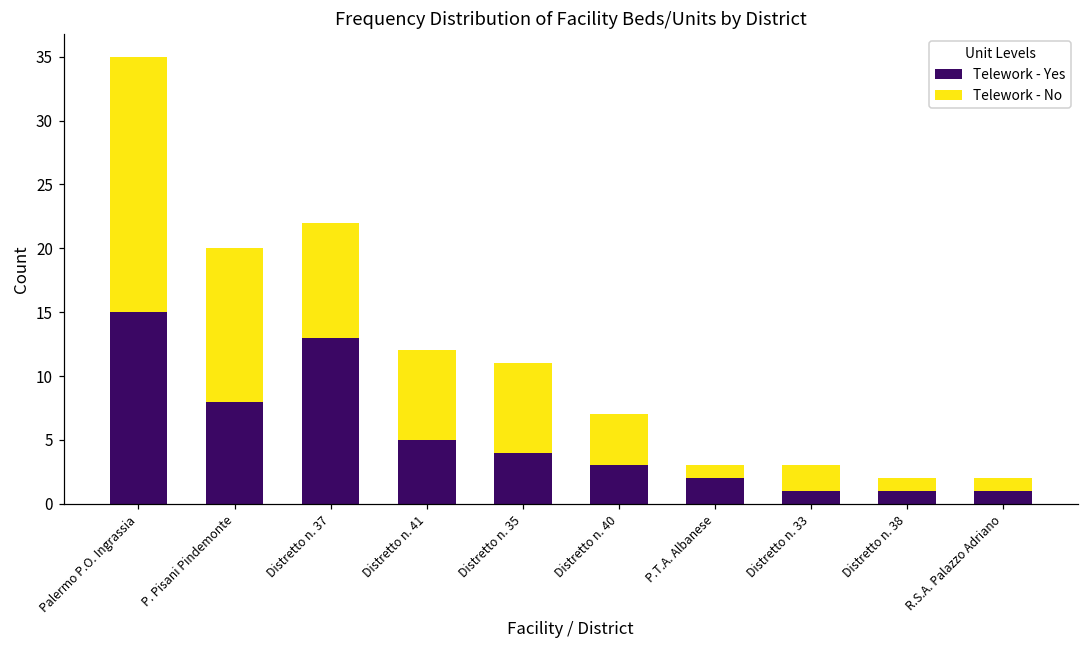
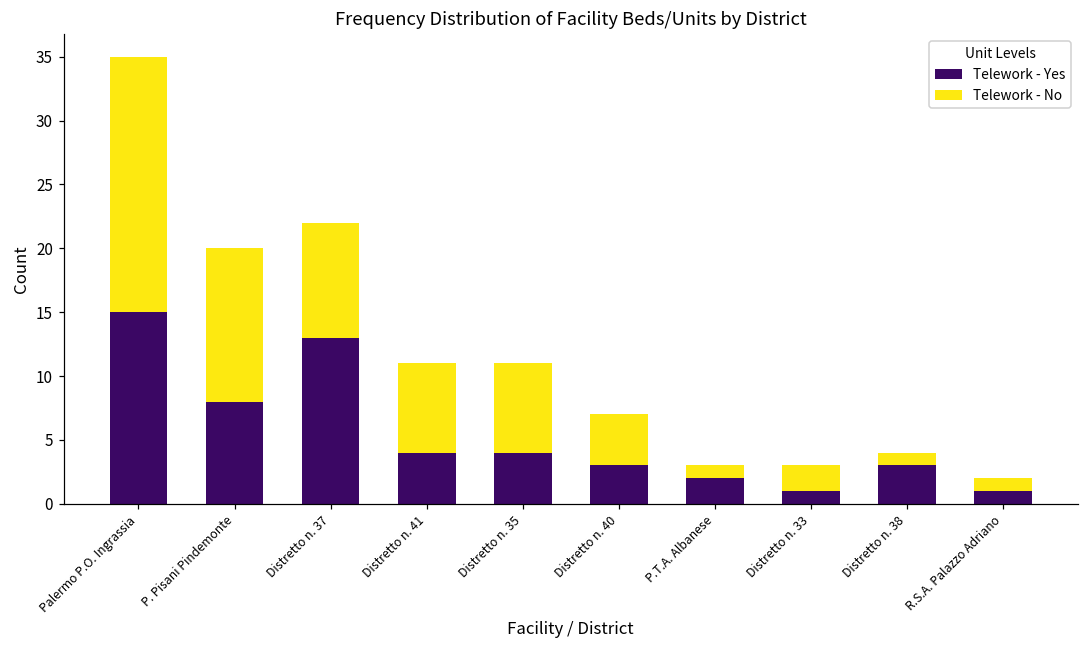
  {
    "Telework - Yes": {
      "Palermo P.O. Ingrassia": 15,
      "P. Pisani Pindemonte": 8,
      "Distretto n. 37": 13,
-     "Distretto n. 41": 5,
+     "Distretto n. 41": 4,
      "Distretto n. 35": 4,
      "Distretto n. 40": 3,
      "P.T.A. Albanese": 2,
      "Distretto n. 33": 1,
-     "Distretto n. 38": 1,
+     "Distretto n. 38": 3,
      "R.S.A. Palazzo Adriano": 1
    },
    "Telework - No": {
      "Palermo P.O. Ingrassia": 20,
      "P. Pisani Pindemonte": 12,
      "Distretto n. 37": 9,
      "Distretto n. 41": 7,
      "Distretto n. 35": 7,
      "Distretto n. 40": 4,
      "P.T.A. Albanese": 1,
      "Distretto n. 33": 2,
      "Distretto n. 38": 1,
      "R.S.A. Palazzo Adriano": 1
    }
  }
